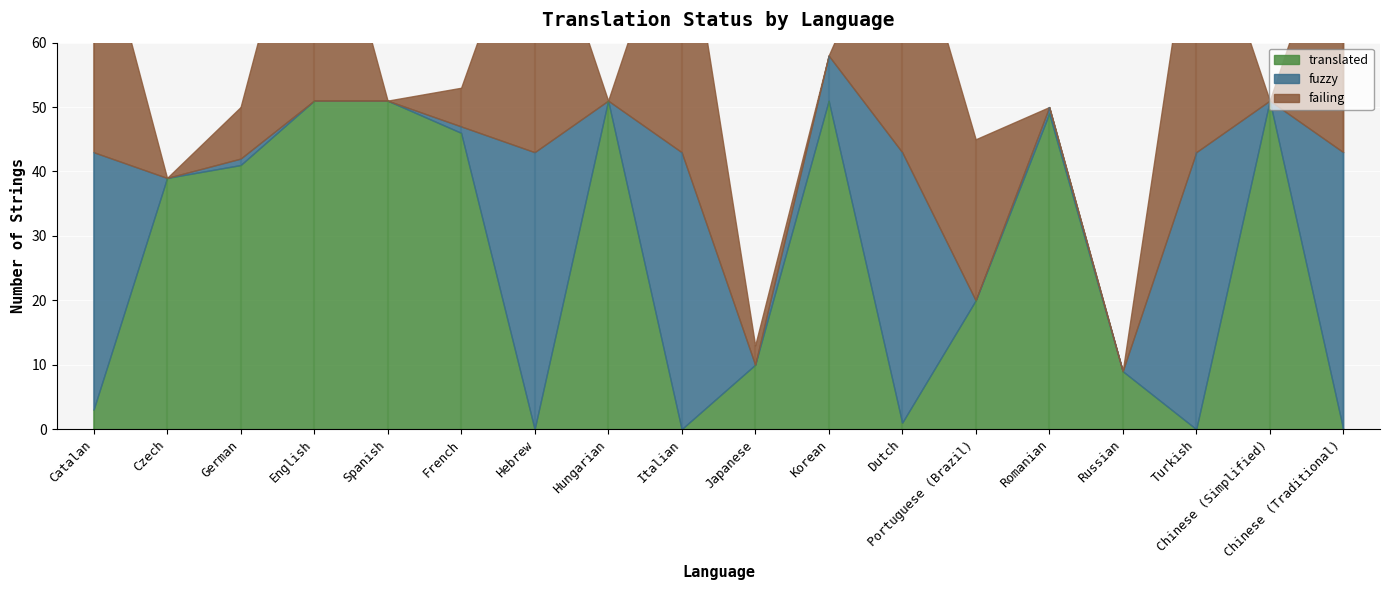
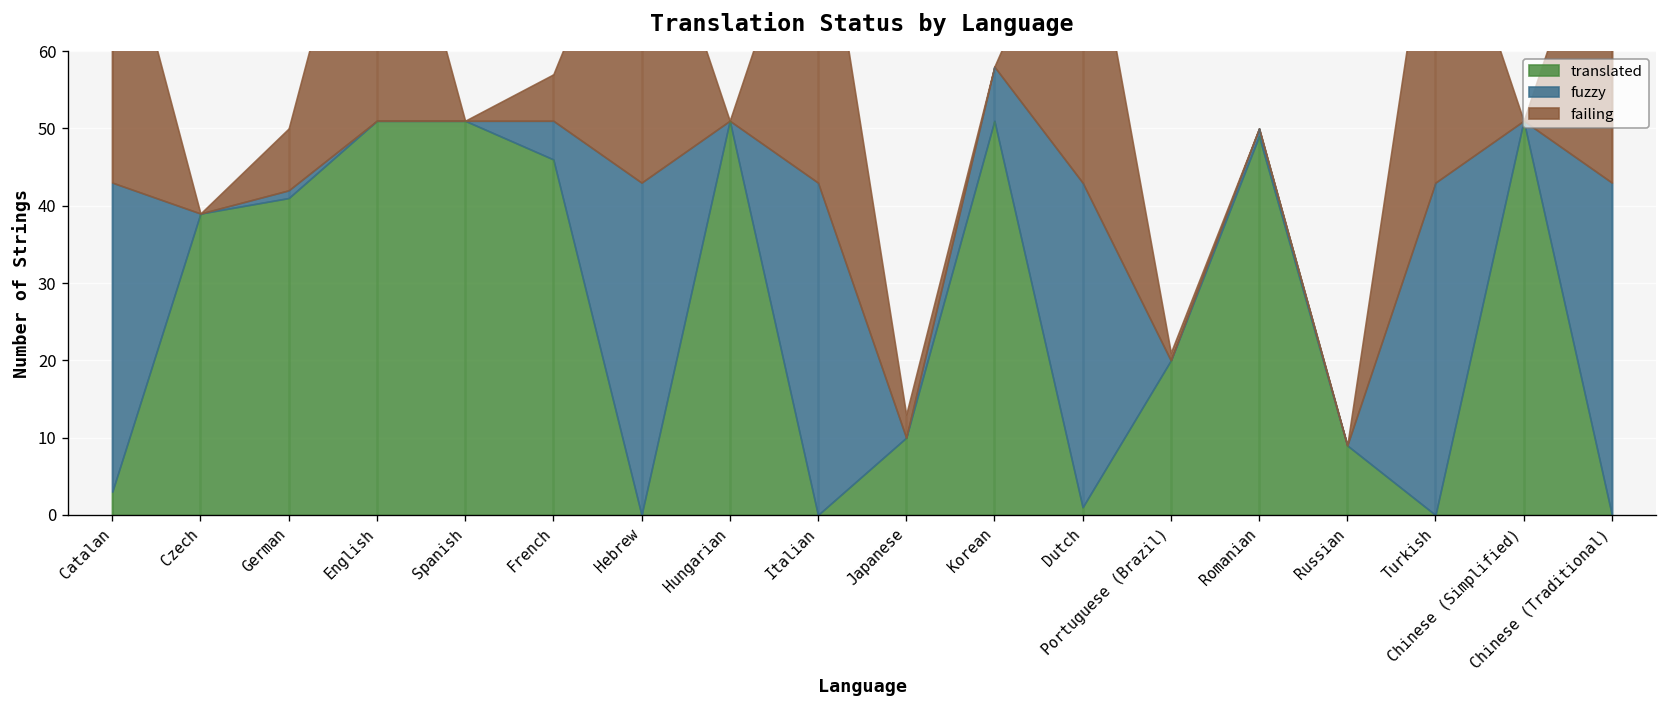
  {
    "translated": {
      "Catalan": 3,
      "German": 41,
      "French": 46,
      "Hebrew": 0,
      "Italian": 0,
      "Korean": 51,
      "Dutch": 1,
      "Romanian": 49,
      "Turkish": 0,
      "Chinese (Traditional)": 0
    },
    "fuzzy": {
      "Catalan": 40,
      "German": 1,
-     "French": 1,
+     "French": 5,
      "Hebrew": 43,
      "Italian": 43,
      "Dutch": 42,
      "Turkish": 43,
      "Chinese (Traditional)": 43
    },
    "failing": {
      "German": 8,
      "French": 6,
      "Japanese": 3,
-     "Portuguese (Brazil)": 25
+     "Portuguese (Brazil)": 1
    }
  }
